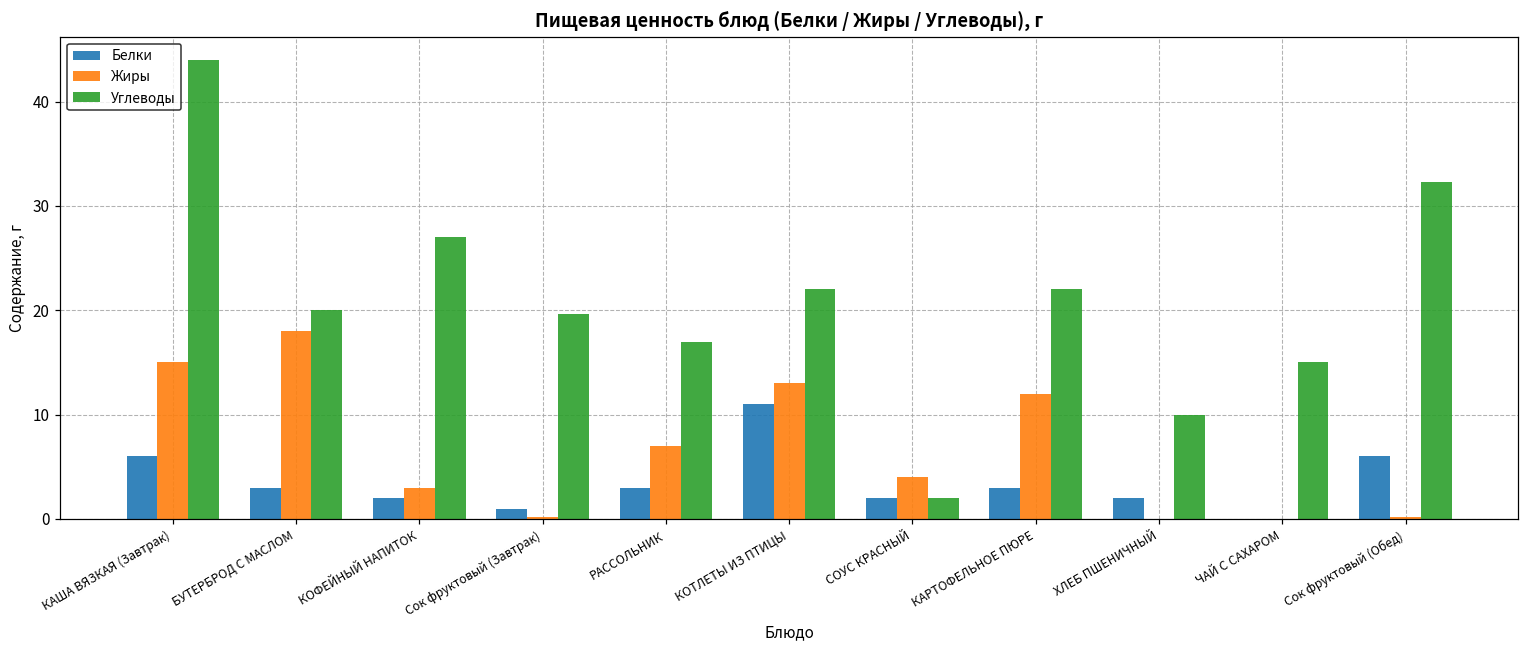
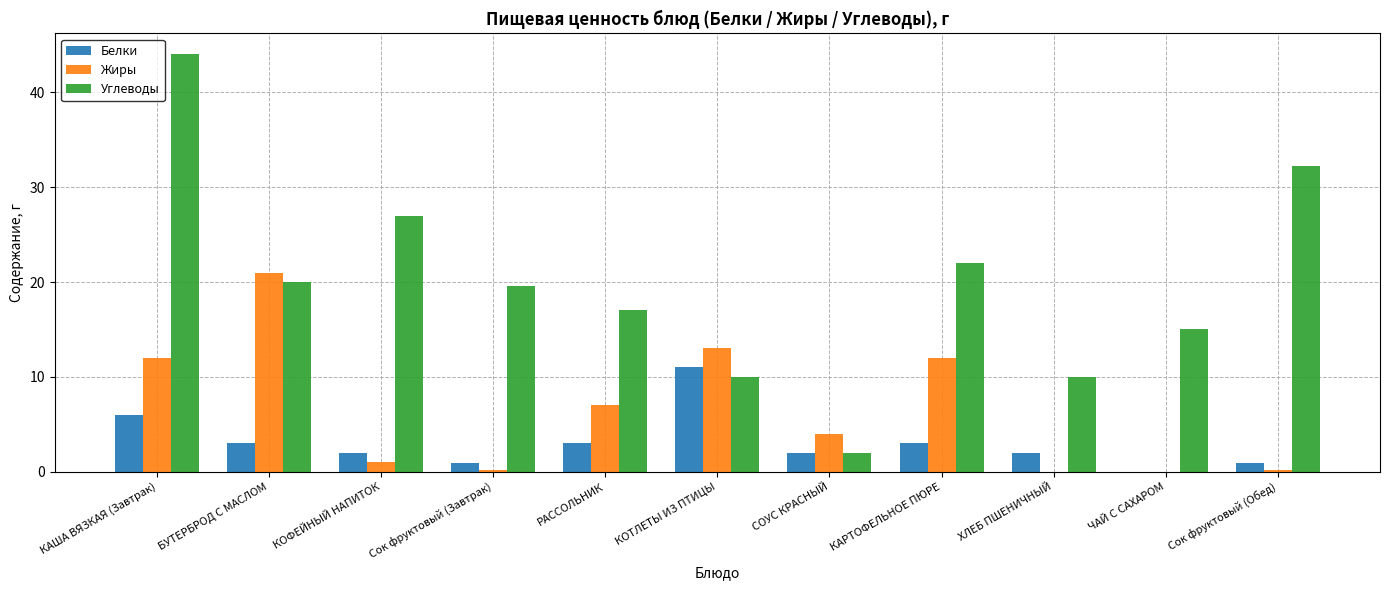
  {
    "Белки": {
      "КАША ВЯЗКАЯ (Завтрак)": 6,
      "БУТЕРБРОД С МАСЛОМ": 3,
      "КОФЕЙНЫЙ НАПИТОК": 2,
      "Сок фруктовый (Завтрак)": 1,
      "РАССОЛЬНИК": 3,
      "КОТЛЕТЫ ИЗ ПТИЦЫ": 11,
      "СОУС КРАСНЫЙ": 2,
      "КАРТОФЕЛЬНОЕ ПЮРЕ": 3,
      "ХЛЕБ ПШЕНИЧНЫЙ": 2,
      "ЧАЙ С САХАРОМ": 0,
-     "Сок фруктовый (Обед)": 6
+     "Сок фруктовый (Обед)": 1
    },
    "Жиры": {
-     "КАША ВЯЗКАЯ (Завтрак)": 15,
-     "БУТЕРБРОД С МАСЛОМ": 18,
-     "КОФЕЙНЫЙ НАПИТОК": 3,
+     "КАША ВЯЗКАЯ (Завтрак)": 12,
+     "БУТЕРБРОД С МАСЛОМ": 21,
+     "КОФЕЙНЫЙ НАПИТОК": 1,
      "РАССОЛЬНИК": 7,
      "КОТЛЕТЫ ИЗ ПТИЦЫ": 13,
      "СОУС КРАСНЫЙ": 4,
      "КАРТОФЕЛЬНОЕ ПЮРЕ": 12,
      "ХЛЕБ ПШЕНИЧНЫЙ": 0,
      "ЧАЙ С САХАРОМ": 0
    },
    "Углеводы": {
      "КАША ВЯЗКАЯ (Завтрак)": 44,
      "БУТЕРБРОД С МАСЛОМ": 20,
      "КОФЕЙНЫЙ НАПИТОК": 27,
      "Сок фруктовый (Завтрак)": 20,
      "РАССОЛЬНИК": 17,
-     "КОТЛЕТЫ ИЗ ПТИЦЫ": 22,
+     "КОТЛЕТЫ ИЗ ПТИЦЫ": 10,
      "СОУС КРАСНЫЙ": 2,
      "КАРТОФЕЛЬНОЕ ПЮРЕ": 22,
      "ХЛЕБ ПШЕНИЧНЫЙ": 10,
      "ЧАЙ С САХАРОМ": 15,
      "Сок фруктовый (Обед)": 32
    }
  }
